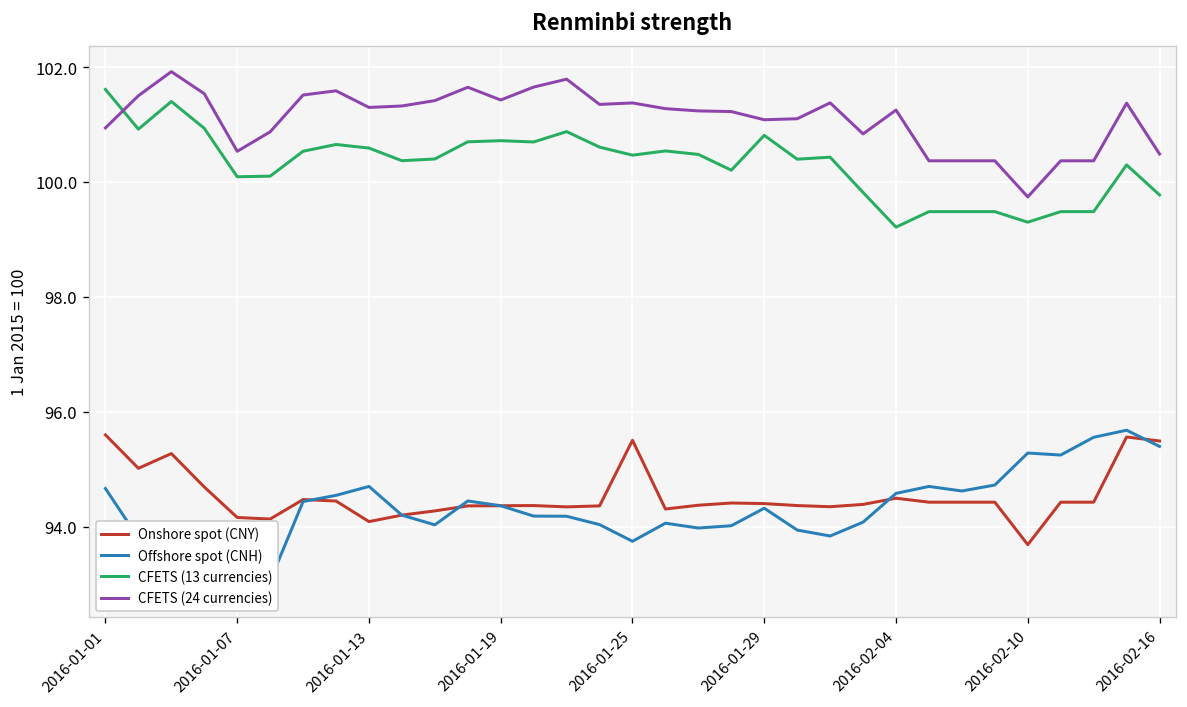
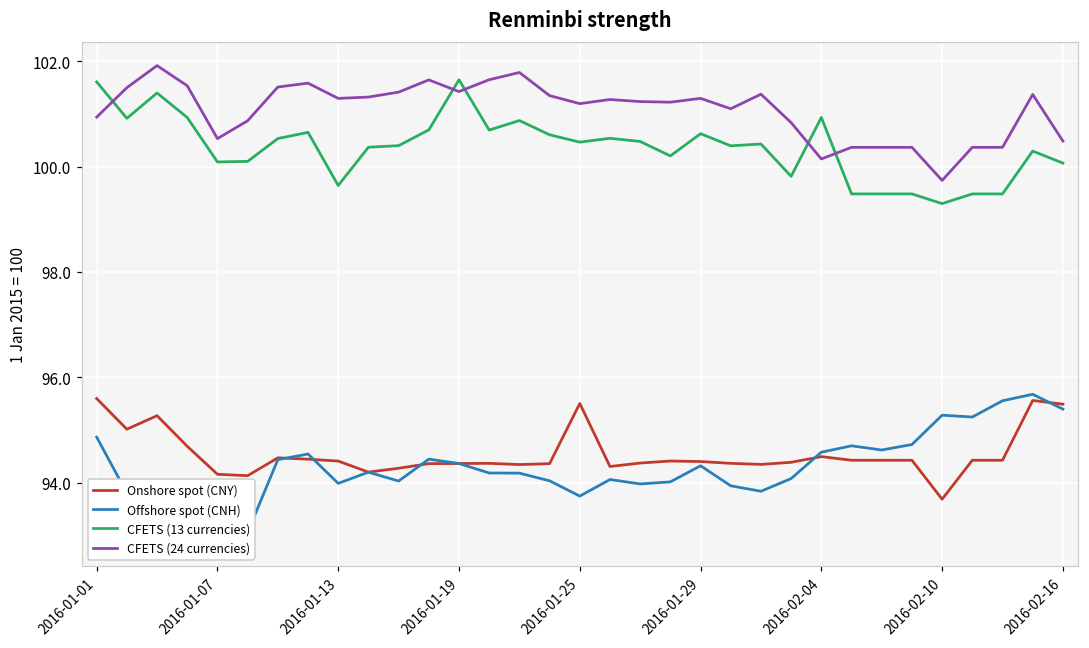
  {
    "Onshore spot (CNY)": {
      "2016-01-01": 95.6,
      "2016-01-07": 94.2,
-     "2016-01-13": 94.1,
+     "2016-01-13": 94.4,
      "2016-01-25": 95.5,
      "2016-01-29": 94.4,
      "2016-02-04": 94.5,
      "2016-02-10": 93.7,
      "2016-02-16": 95.5
    },
    "Offshore spot (CNH)": {
-     "2016-01-01": 94.7,
-     "2016-01-13": 94.7,
+     "2016-01-01": 94.9,
+     "2016-01-13": 94.0,
      "2016-01-25": 93.7,
      "2016-01-29": 94.3,
      "2016-02-04": 94.6,
      "2016-02-10": 95.3,
      "2016-02-16": 95.4
    },
    "CFETS (13 currencies)": {
      "2016-01-01": 101.6,
      "2016-01-07": 100.1,
-     "2016-01-13": 100.6,
-     "2016-01-19": 100.7,
+     "2016-01-13": 99.6,
+     "2016-01-19": 101.7,
      "2016-01-25": 100.5,
-     "2016-01-29": 100.8,
-     "2016-02-04": 99.2,
+     "2016-01-29": 100.6,
+     "2016-02-04": 100.9,
      "2016-02-10": 99.3,
-     "2016-02-16": 99.8
+     "2016-02-16": 100.1
    },
    "CFETS (24 currencies)": {
      "2016-01-01": 100.9,
      "2016-01-07": 100.5,
      "2016-01-13": 101.3,
      "2016-01-19": 101.4,
-     "2016-01-25": 101.4,
-     "2016-01-29": 101.1,
-     "2016-02-04": 101.3,
+     "2016-01-25": 101.2,
+     "2016-01-29": 101.3,
+     "2016-02-04": 100.1,
      "2016-02-10": 99.7,
      "2016-02-16": 100.5
    }
  }
